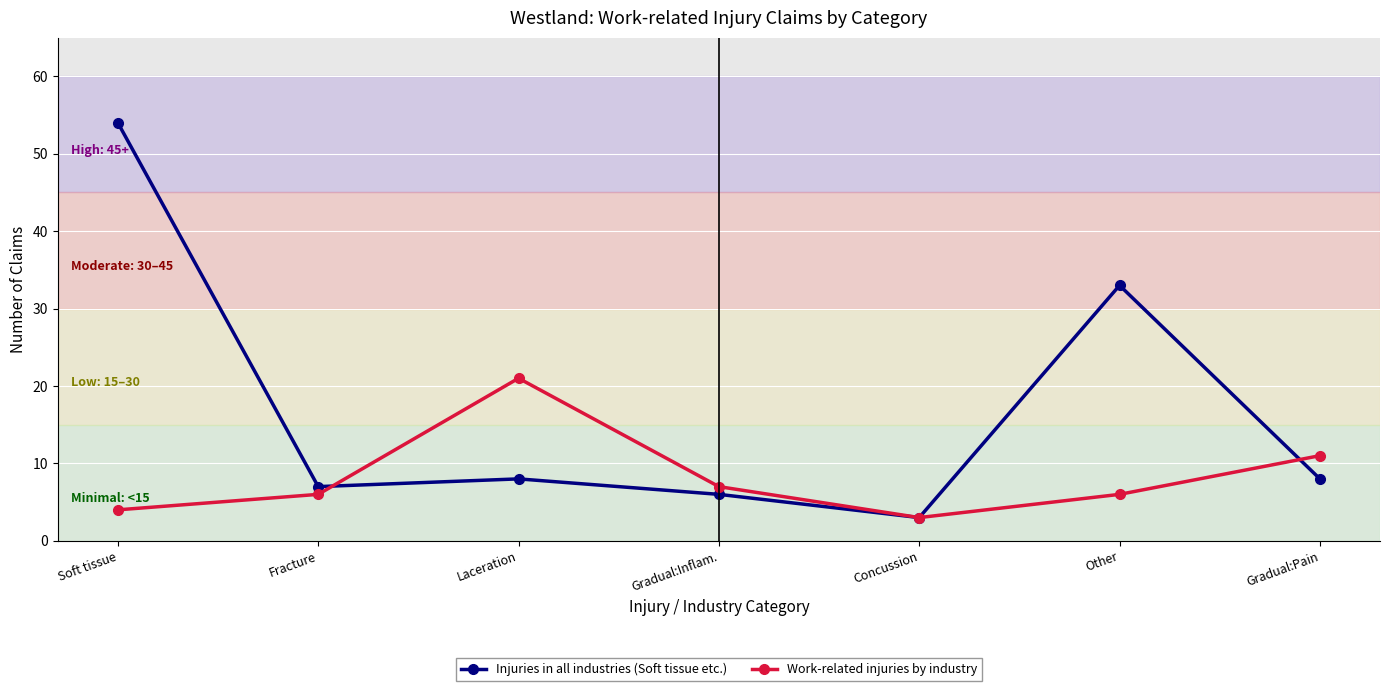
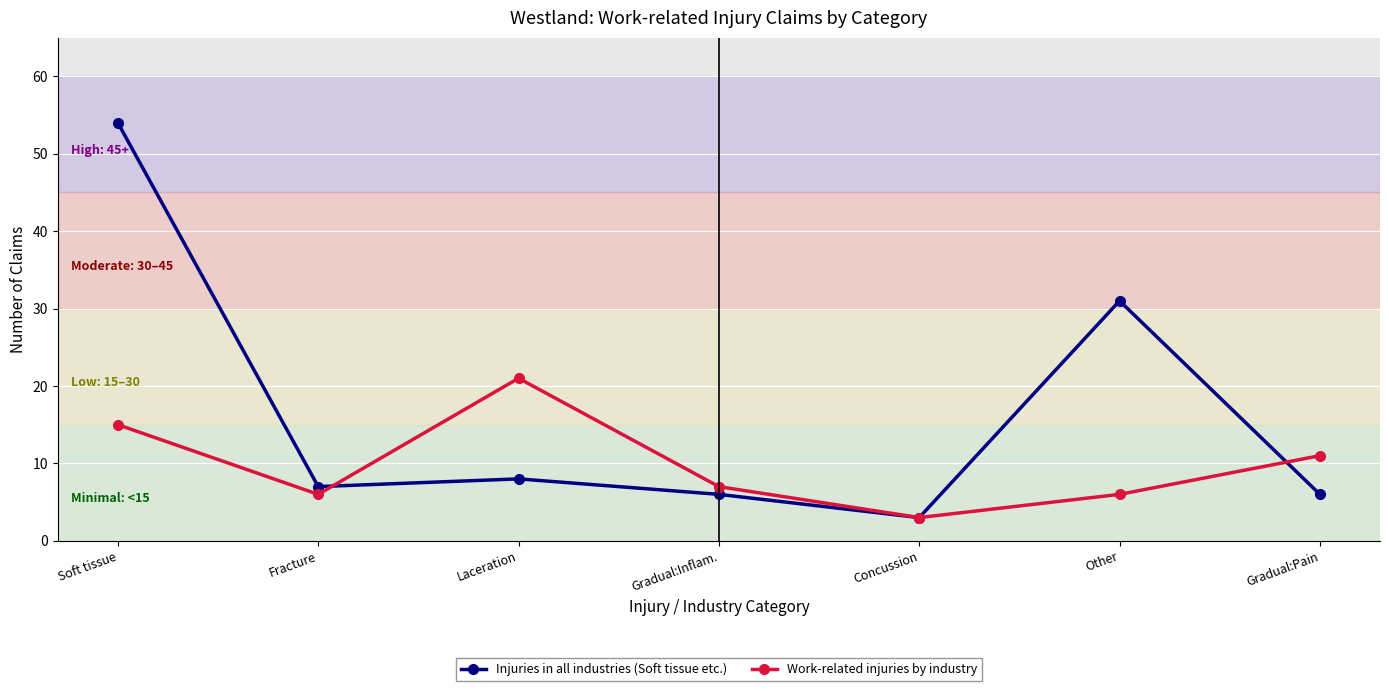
  {
    "Injuries in all industries (Soft tissue etc.)": {
      "Fracture": 7,
      "Laceration": 8,
      "Gradual:Inflam.": 6,
-     "Other": 33,
-     "Gradual:Pain": 8
+     "Other": 31,
+     "Gradual:Pain": 6
    },
    "Work-related injuries by industry": {
-     "Soft tissue": 4,
+     "Soft tissue": 15,
      "Fracture": 6,
      "Laceration": 21,
      "Gradual:Inflam.": 7,
      "Other": 6,
      "Gradual:Pain": 11
    }
  }
